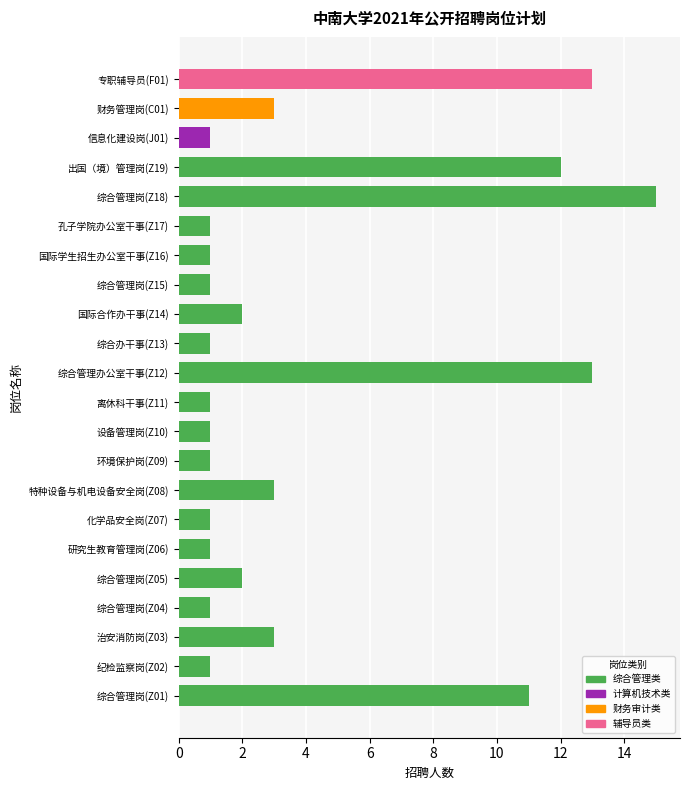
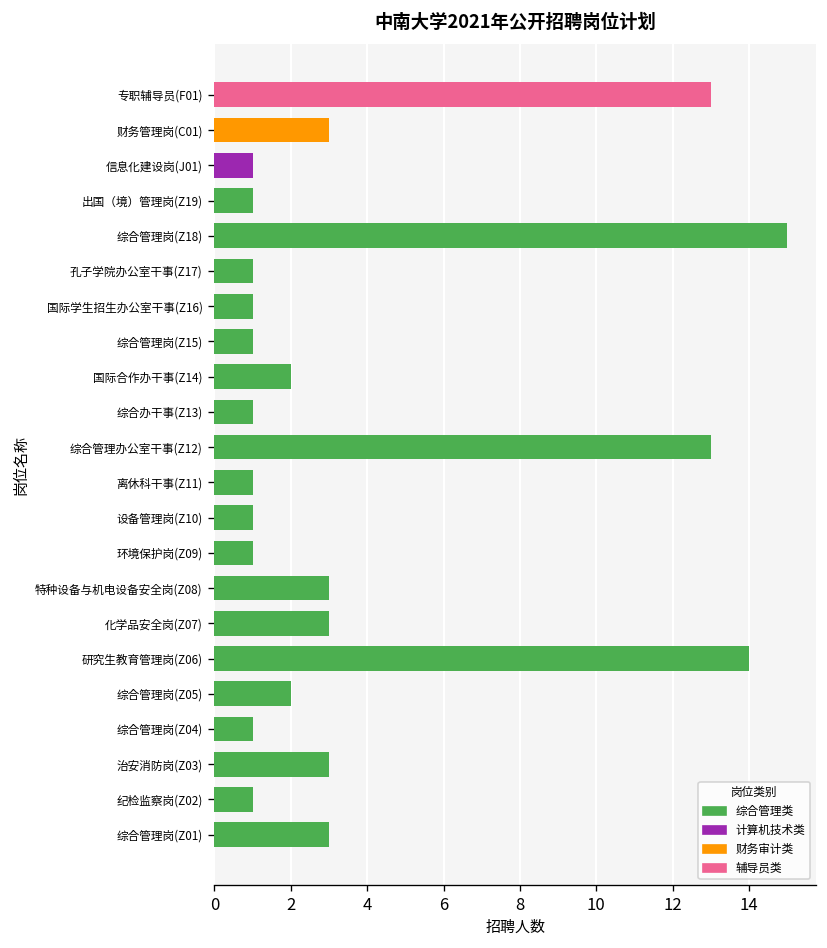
  {
    "专职辅导员(F01)": 13,
    "财务管理岗(C01)": 3,
    "信息化建设岗(J01)": 1,
-   "出国（境）管理岗(Z19)": 12,
+   "出国（境）管理岗(Z19)": 1,
    "综合管理岗(Z18)": 15,
    "孔子学院办公室干事(Z17)": 1,
    "国际学生招生办公室干事(Z16)": 1,
    "综合管理岗(Z15)": 1,
    "国际合作办干事(Z14)": 2,
    "综合办干事(Z13)": 1,
    "综合管理办公室干事(Z12)": 13,
    "离休科干事(Z11)": 1,
    "设备管理岗(Z10)": 1,
    "环境保护岗(Z09)": 1,
    "特种设备与机电设备安全岗(Z08)": 3,
-   "化学品安全岗(Z07)": 1,
-   "研究生教育管理岗(Z06)": 1,
+   "化学品安全岗(Z07)": 3,
+   "研究生教育管理岗(Z06)": 14,
    "综合管理岗(Z05)": 2,
    "综合管理岗(Z04)": 1,
    "治安消防岗(Z03)": 3,
    "纪检监察岗(Z02)": 1,
-   "综合管理岗(Z01)": 11
+   "综合管理岗(Z01)": 3
  }
